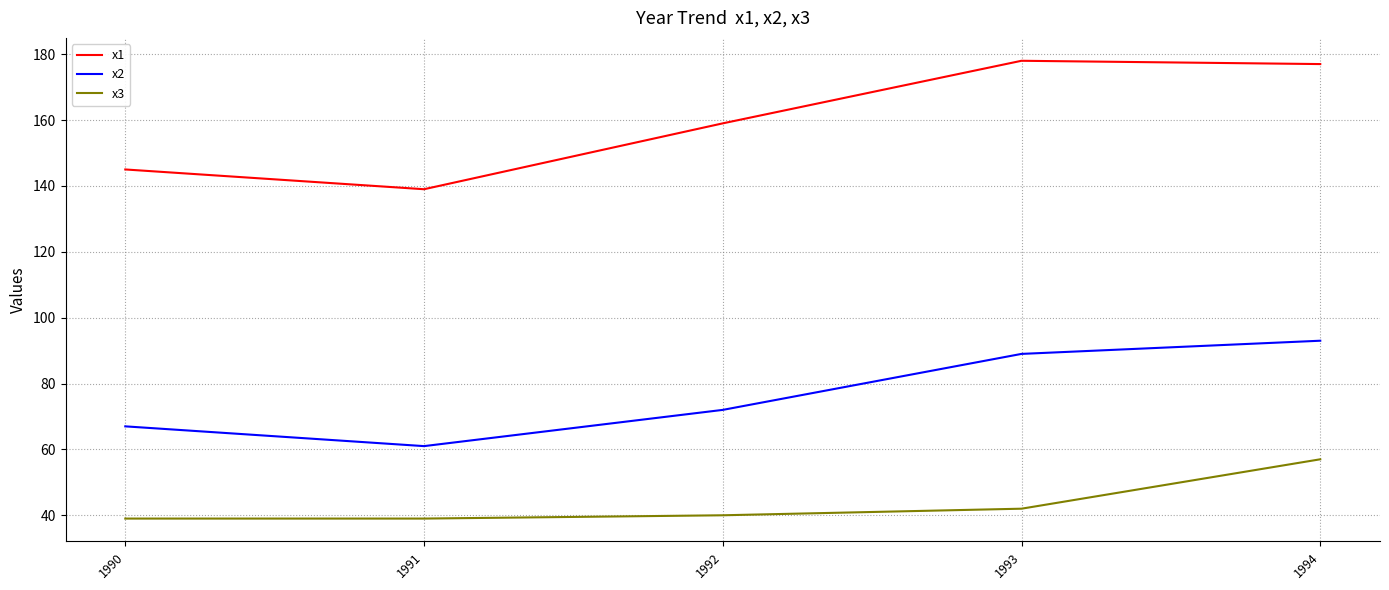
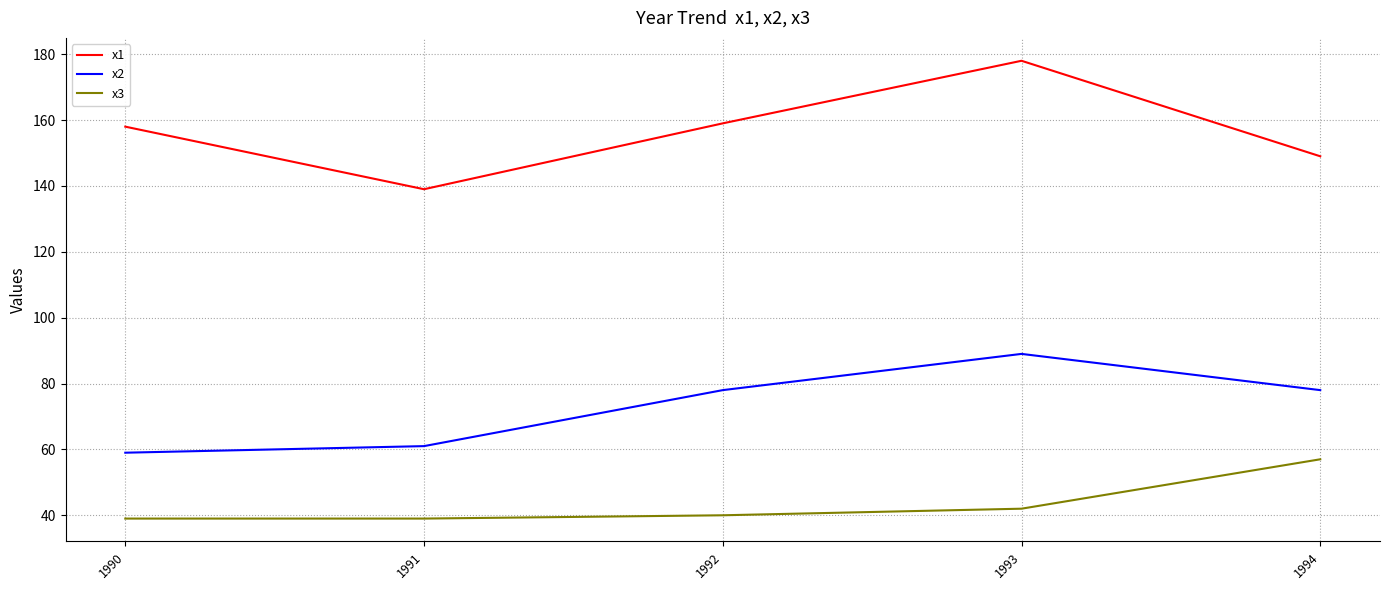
  {
    "x1": {
-     "1990": 145,
+     "1990": 158,
      "1991": 139,
      "1992": 159,
      "1993": 178,
-     "1994": 177
+     "1994": 149
    },
    "x2": {
-     "1990": 67,
+     "1990": 59,
      "1991": 61,
-     "1992": 72,
+     "1992": 78,
      "1993": 89,
-     "1994": 93
+     "1994": 78
    },
    "x3": {
      "1990": 39,
      "1991": 39,
      "1992": 40,
      "1993": 42,
      "1994": 57
    }
  }
